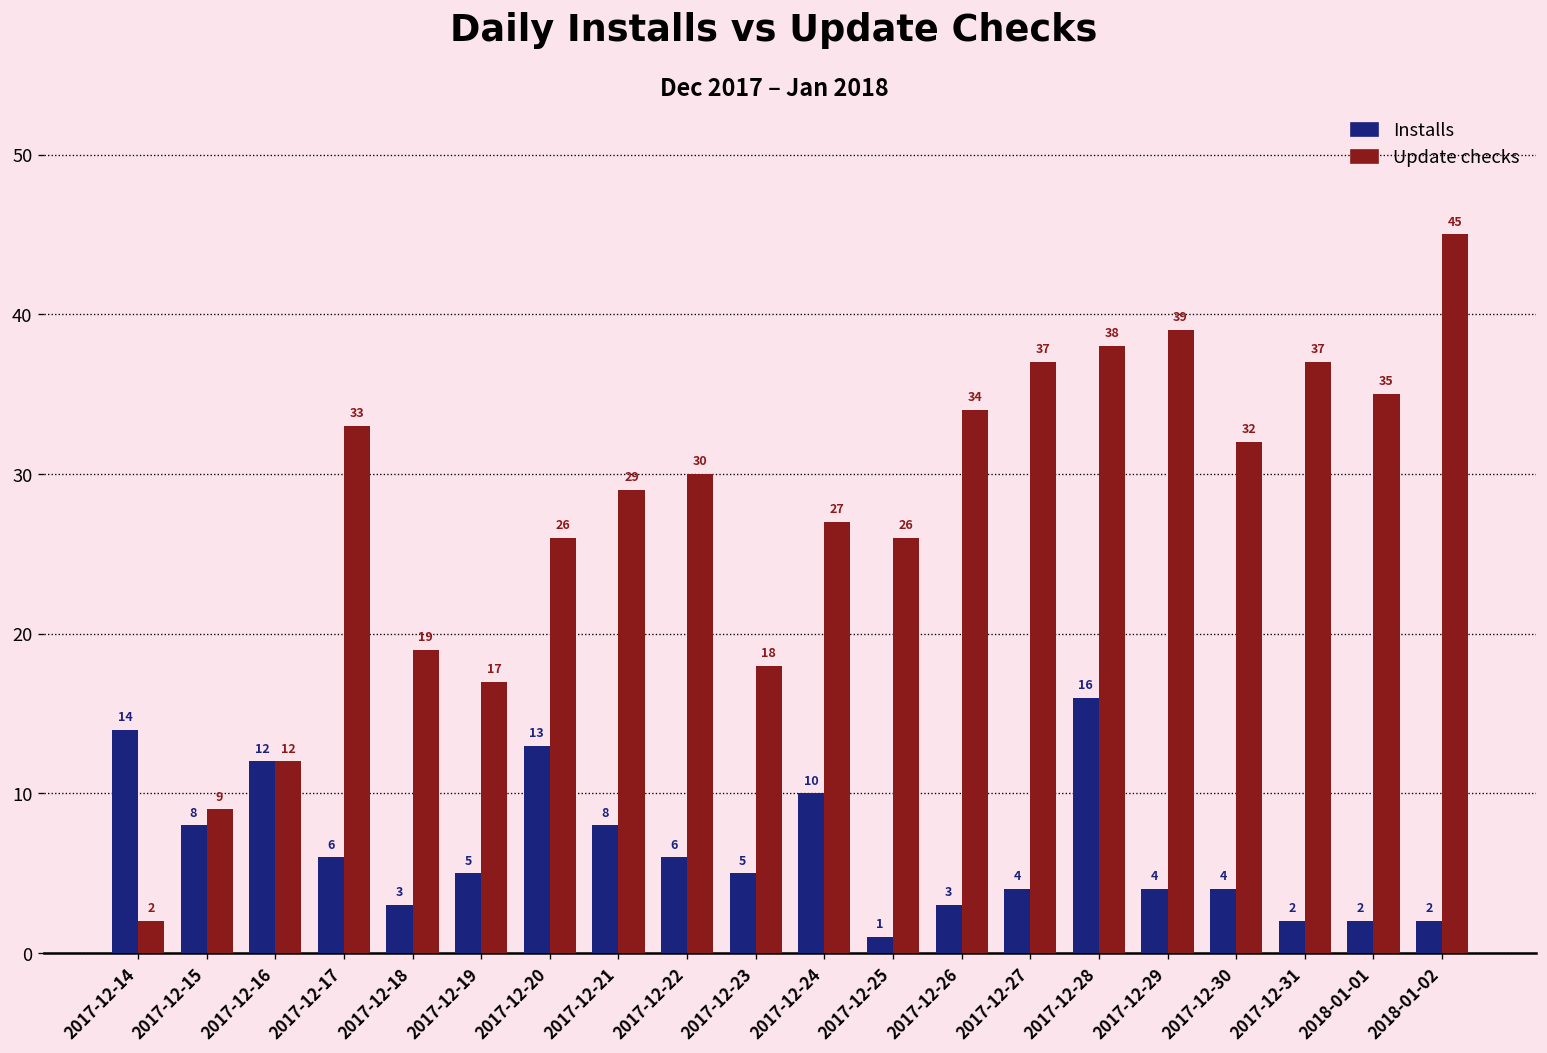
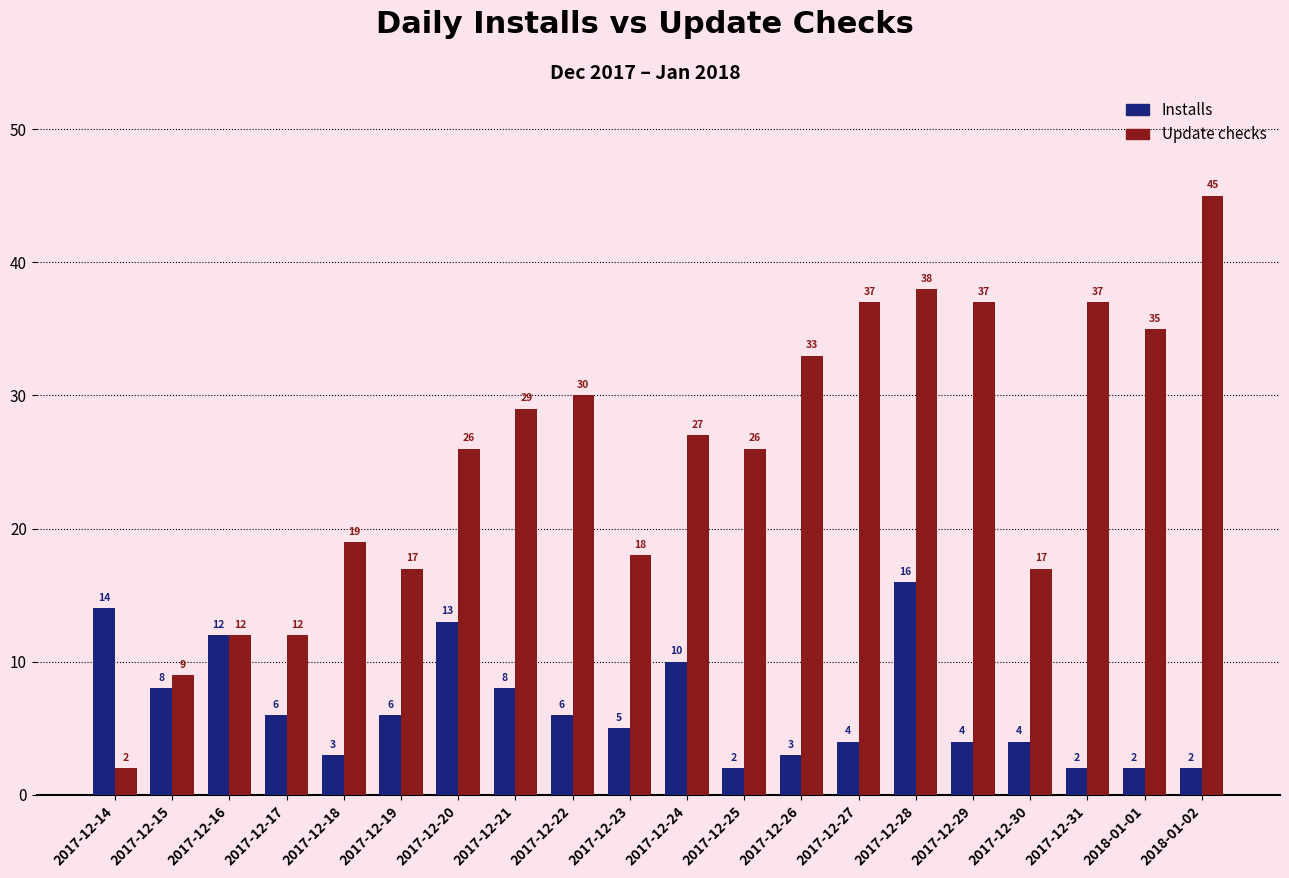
  {
    "Installs": {
      "2017-12-14": 14,
      "2017-12-15": 8,
      "2017-12-16": 12,
      "2017-12-17": 6,
      "2017-12-18": 3,
-     "2017-12-19": 5,
+     "2017-12-19": 6,
      "2017-12-20": 13,
      "2017-12-21": 8,
      "2017-12-22": 6,
      "2017-12-23": 5,
      "2017-12-24": 10,
-     "2017-12-25": 1,
+     "2017-12-25": 2,
      "2017-12-26": 3,
      "2017-12-27": 4,
      "2017-12-28": 16,
      "2017-12-29": 4,
      "2017-12-30": 4,
      "2017-12-31": 2,
      "2018-01-01": 2,
      "2018-01-02": 2
    },
    "Update checks": {
      "2017-12-14": 2,
      "2017-12-15": 9,
      "2017-12-16": 12,
-     "2017-12-17": 33,
+     "2017-12-17": 12,
      "2017-12-18": 19,
      "2017-12-19": 17,
      "2017-12-20": 26,
      "2017-12-21": 29,
      "2017-12-22": 30,
      "2017-12-23": 18,
      "2017-12-24": 27,
      "2017-12-25": 26,
-     "2017-12-26": 34,
+     "2017-12-26": 33,
      "2017-12-27": 37,
      "2017-12-28": 38,
-     "2017-12-29": 39,
-     "2017-12-30": 32,
+     "2017-12-29": 37,
+     "2017-12-30": 17,
      "2017-12-31": 37,
      "2018-01-01": 35,
      "2018-01-02": 45
    }
  }
